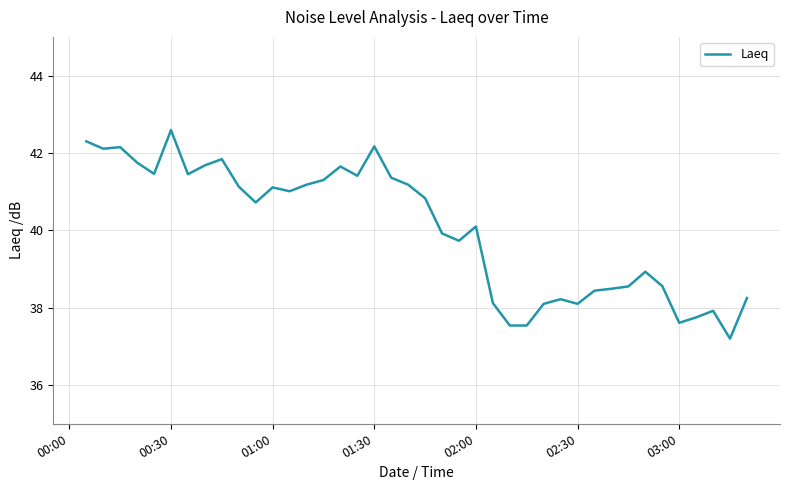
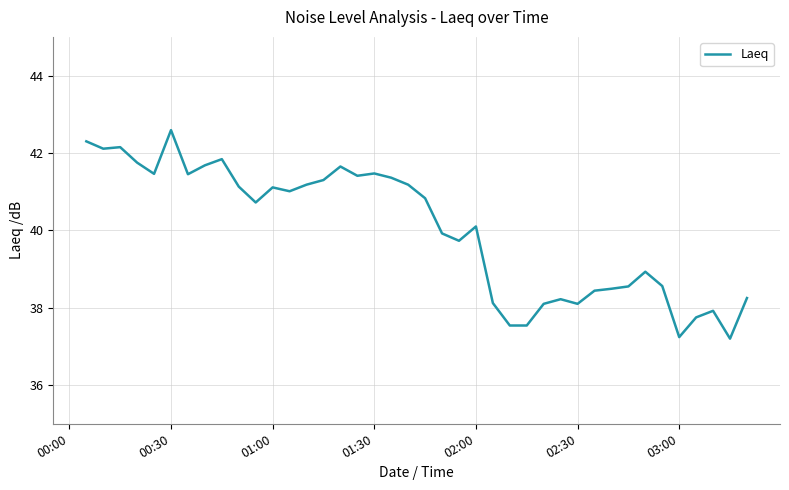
  {
    "00:30": 42.6,
    "01:00": 41.1,
-   "01:30": 42.2,
+   "01:30": 41.5,
    "02:00": 40.1,
    "02:30": 38.1,
-   "03:00": 37.6
+   "03:00": 37.2
  }
